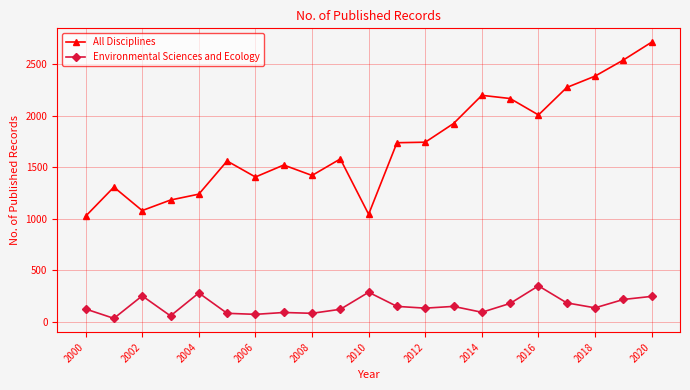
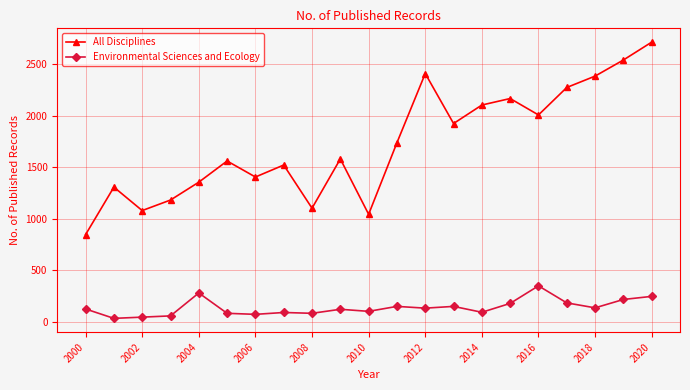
  {
    "All Disciplines": {
-     "2000": 1030,
+     "2000": 850,
      "2002": 1080,
-     "2004": 1240,
+     "2004": 1360,
      "2006": 1410,
-     "2008": 1420,
+     "2008": 1100,
      "2010": 1040,
-     "2012": 1740,
-     "2014": 2200,
+     "2012": 2410,
+     "2014": 2100,
      "2016": 2010,
      "2018": 2380,
      "2020": 2710
    },
    "Environmental Sciences and Ecology": {
      "2000": 130,
-     "2002": 250,
+     "2002": 50,
      "2004": 280,
      "2006": 80,
      "2008": 90,
-     "2010": 290,
+     "2010": 100,
      "2012": 140,
      "2014": 100,
      "2016": 350,
      "2018": 140,
      "2020": 250
    }
  }
